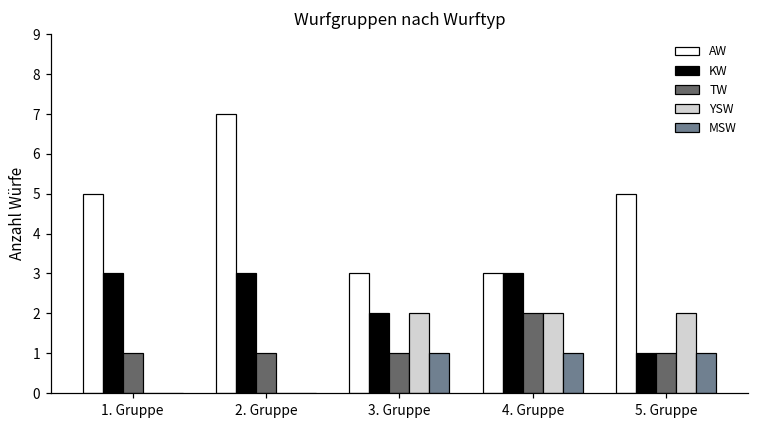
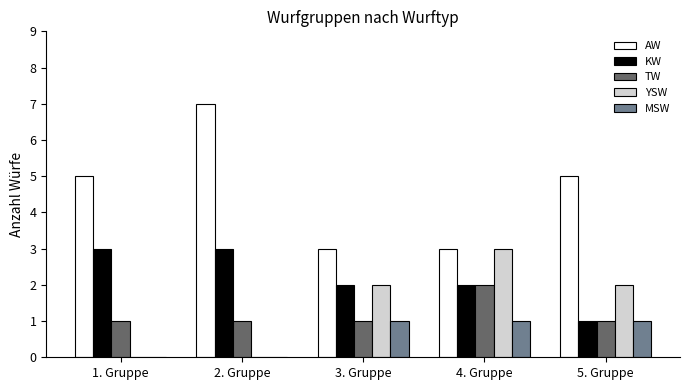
  {
    "AW": {
      "1. Gruppe": 5,
      "2. Gruppe": 7,
      "3. Gruppe": 3,
      "4. Gruppe": 3,
      "5. Gruppe": 5
    },
    "KW": {
      "1. Gruppe": 3,
      "2. Gruppe": 3,
      "3. Gruppe": 2,
-     "4. Gruppe": 3,
+     "4. Gruppe": 2,
      "5. Gruppe": 1
    },
    "YSW": {
      "1. Gruppe": 0,
      "2. Gruppe": 0,
      "3. Gruppe": 2,
-     "4. Gruppe": 2,
+     "4. Gruppe": 3,
      "5. Gruppe": 2
    }
  }
